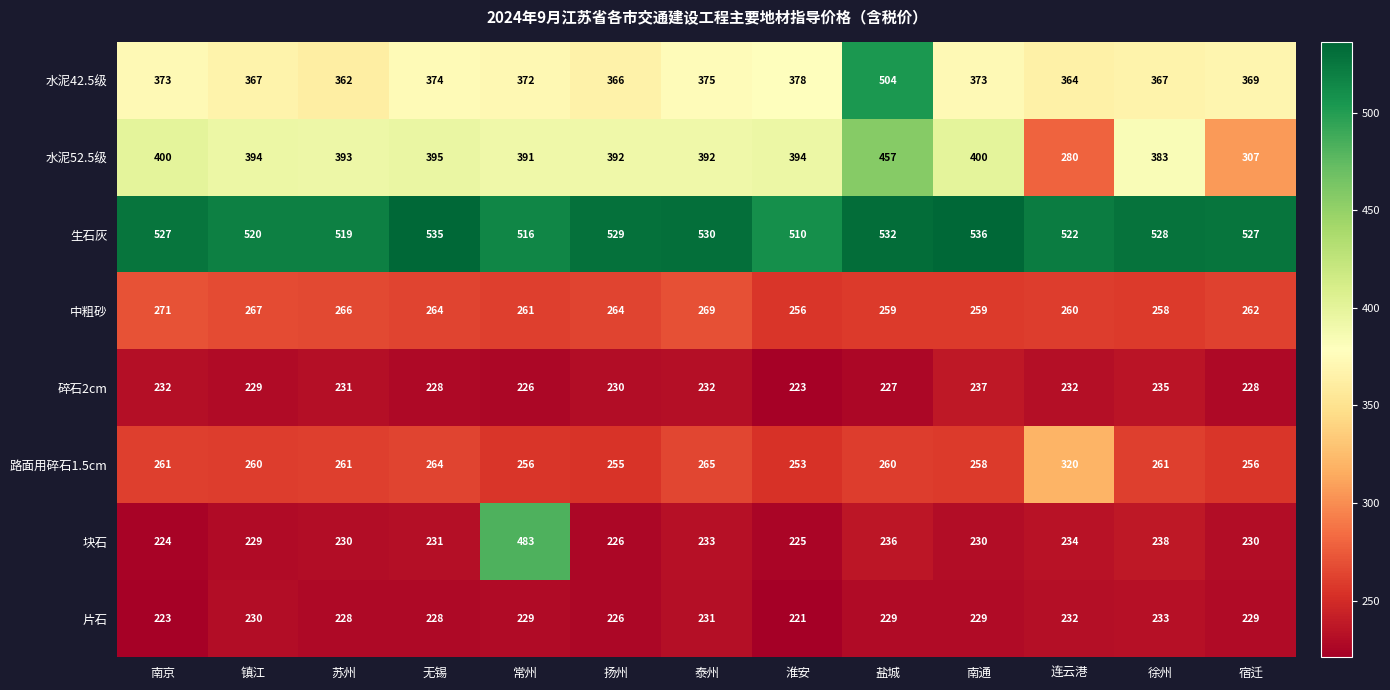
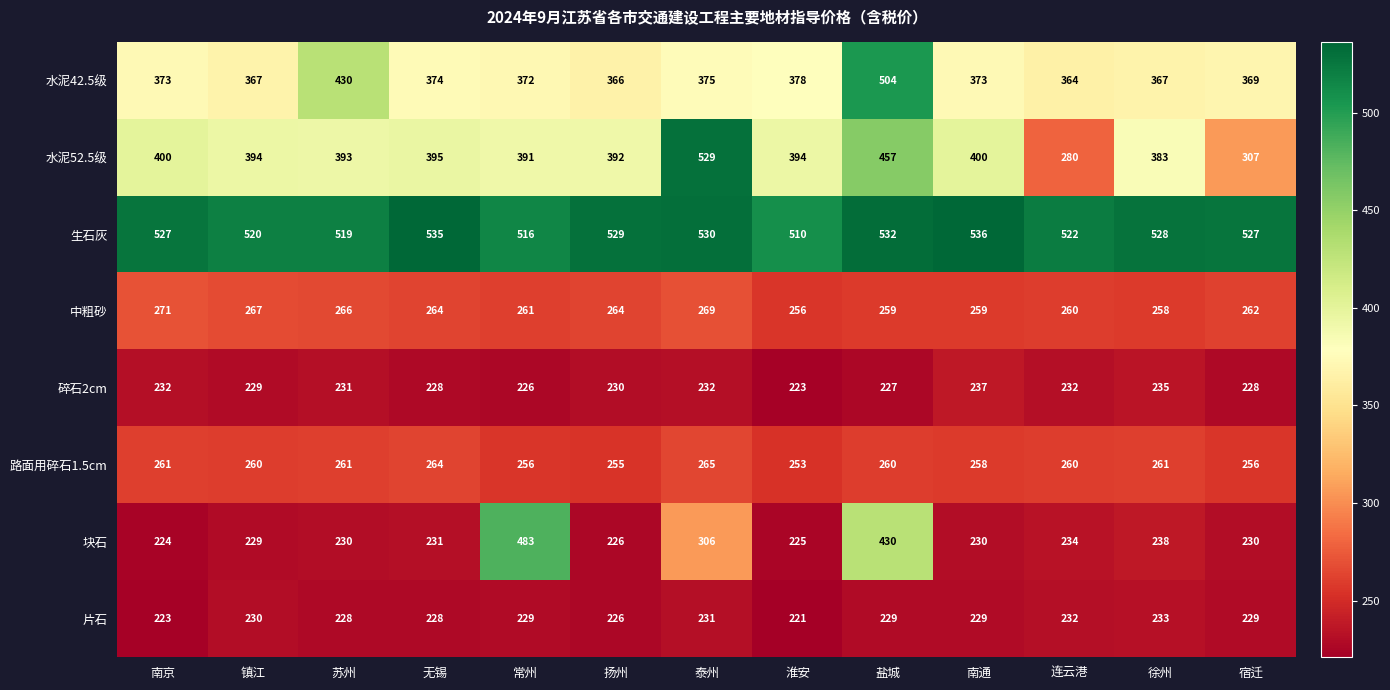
  {
    "水泥42.5级": {
      "南京": 373,
      "镇江": 367,
-     "苏州": 362,
+     "苏州": 430,
      "无锡": 374,
      "常州": 372,
      "扬州": 366,
      "泰州": 375,
      "淮安": 378,
      "盐城": 504,
      "南通": 373,
      "连云港": 364,
      "徐州": 367,
      "宿迁": 369
    },
    "水泥52.5级": {
      "南京": 400,
      "镇江": 394,
      "苏州": 393,
      "无锡": 395,
      "常州": 391,
      "扬州": 392,
-     "泰州": 392,
+     "泰州": 529,
      "淮安": 394,
      "盐城": 457,
      "南通": 400,
      "连云港": 280,
      "徐州": 383,
      "宿迁": 307
    },
    "生石灰": {
      "南京": 527,
      "镇江": 520,
      "苏州": 519,
      "无锡": 535,
      "常州": 516,
      "扬州": 529,
      "泰州": 530,
      "淮安": 510,
      "盐城": 532,
      "南通": 536,
      "连云港": 522,
      "徐州": 528,
      "宿迁": 527
    },
    "中粗砂": {
      "南京": 271,
      "镇江": 267,
      "苏州": 266,
      "无锡": 264,
      "常州": 261,
      "扬州": 264,
      "泰州": 269,
      "淮安": 256,
      "盐城": 259,
      "南通": 259,
      "连云港": 260,
      "徐州": 258,
      "宿迁": 262
    },
    "碎石2cm": {
      "南京": 232,
      "镇江": 229,
      "苏州": 231,
      "无锡": 228,
      "常州": 226,
      "扬州": 230,
      "泰州": 232,
      "淮安": 223,
      "盐城": 227,
      "南通": 237,
      "连云港": 232,
      "徐州": 235,
      "宿迁": 228
    },
    "路面用碎石1.5cm": {
      "南京": 261,
      "镇江": 260,
      "苏州": 261,
      "无锡": 264,
      "常州": 256,
      "扬州": 255,
      "泰州": 265,
      "淮安": 253,
      "盐城": 260,
      "南通": 258,
-     "连云港": 320,
+     "连云港": 260,
      "徐州": 261,
      "宿迁": 256
    },
    "块石": {
      "南京": 224,
      "镇江": 229,
      "苏州": 230,
      "无锡": 231,
      "常州": 483,
      "扬州": 226,
-     "泰州": 233,
+     "泰州": 306,
      "淮安": 225,
-     "盐城": 236,
+     "盐城": 430,
      "南通": 230,
      "连云港": 234,
      "徐州": 238,
      "宿迁": 230
    },
    "片石": {
      "南京": 223,
      "镇江": 230,
      "苏州": 228,
      "无锡": 228,
      "常州": 229,
      "扬州": 226,
      "泰州": 231,
      "淮安": 221,
      "盐城": 229,
      "南通": 229,
      "连云港": 232,
      "徐州": 233,
      "宿迁": 229
    }
  }
